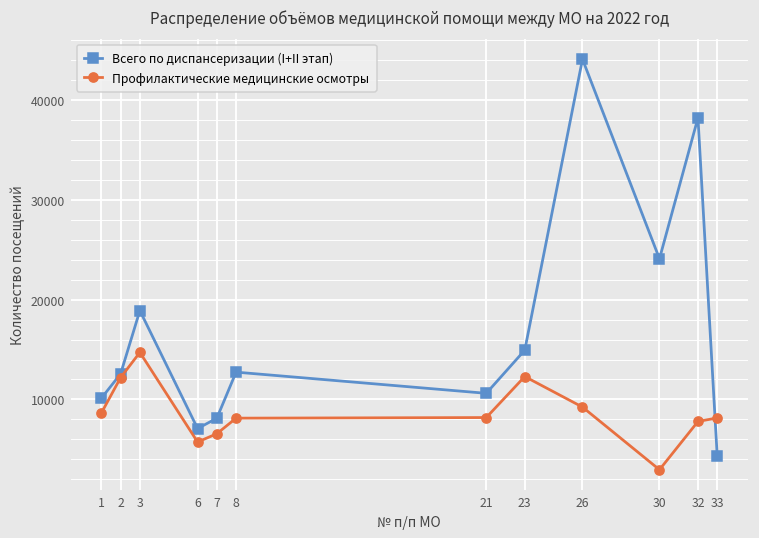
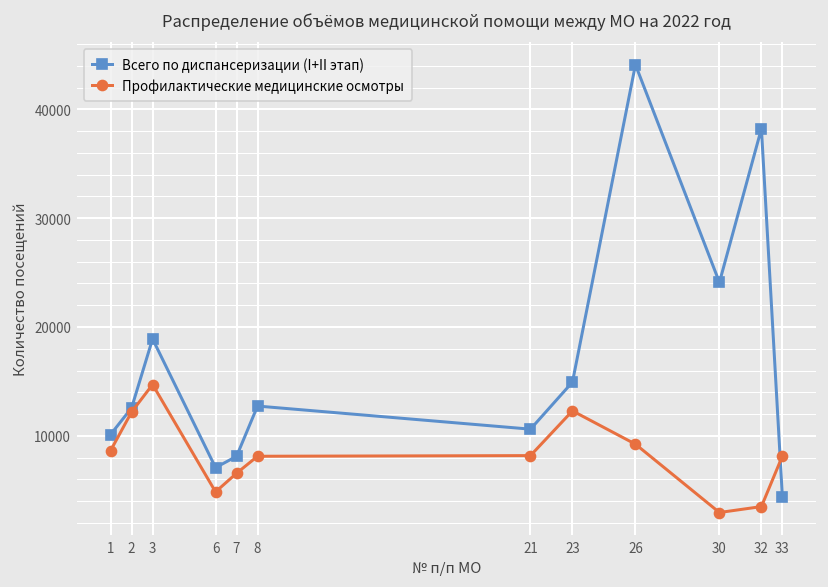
  {
    "Всего по диспансеризации (I+II этап)": {
      "1": 10000,
      "2": 13000,
      "3": 19000,
      "6": 7000,
      "7": 8000,
      "8": 13000,
      "21": 11000,
      "23": 15000,
      "26": 44000,
      "30": 24000,
      "32": 38000,
      "33": 4000
    },
    "Профилактические медицинские осмотры": {
      "1": 9000,
      "2": 12000,
      "3": 15000,
-     "6": 6000,
+     "6": 5000,
      "7": 7000,
      "8": 8000,
      "21": 8000,
      "23": 12000,
      "26": 9000,
      "30": 3000,
-     "32": 8000,
+     "32": 4000,
      "33": 8000
    }
  }
